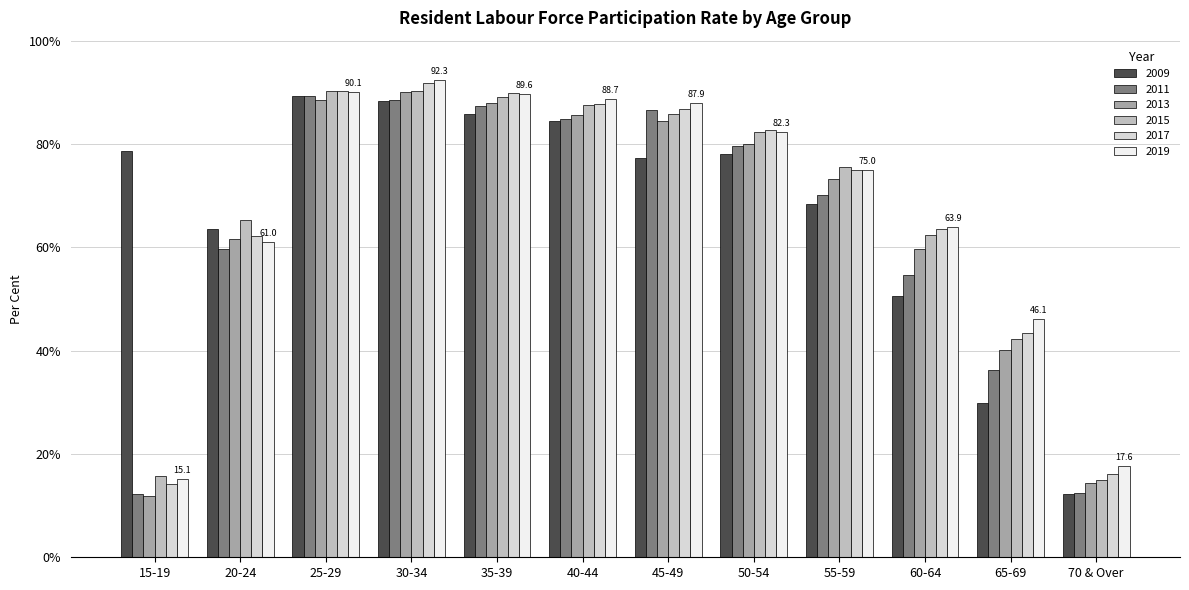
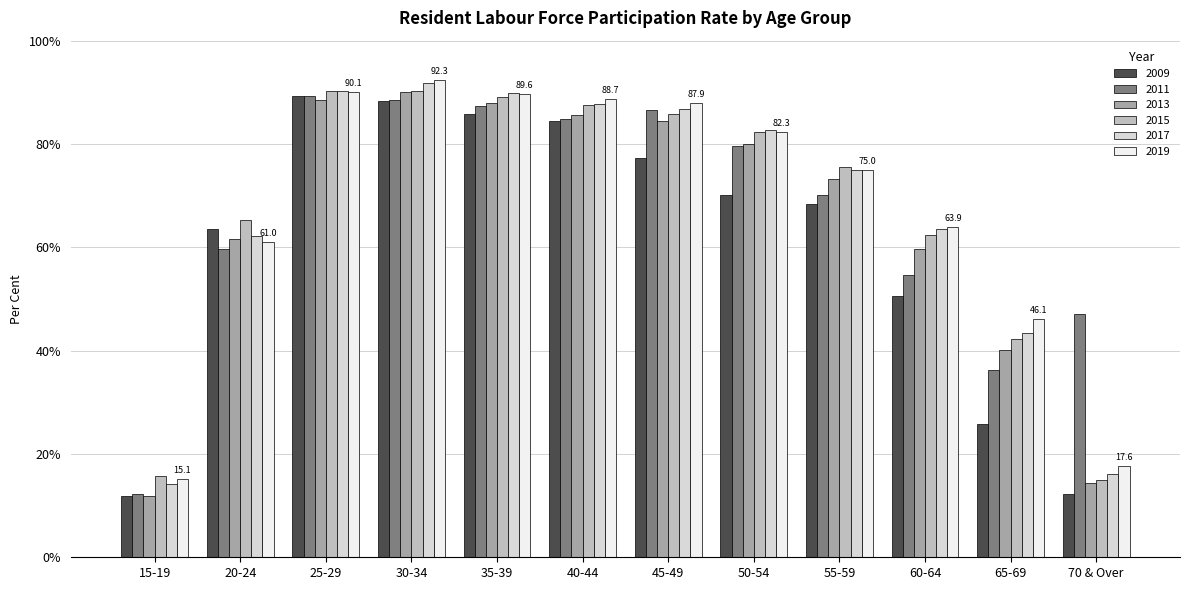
  {
    "2009": {
-     "15-19": "79%",
+     "15-19": "12%",
      "20-24": "64%",
      "25-29": "89%",
      "30-34": "88%",
      "35-39": "86%",
      "40-44": "84%",
      "45-49": "77%",
-     "50-54": "78%",
+     "50-54": "70%",
      "55-59": "68%",
      "60-64": "51%",
-     "65-69": "30%",
+     "65-69": "26%",
      "70 & Over": "12%"
    },
    "2011": {
      "15-19": "12%",
      "20-24": "60%",
      "25-29": "89%",
      "30-34": "89%",
      "35-39": "87%",
      "40-44": "85%",
      "45-49": "87%",
      "50-54": "80%",
      "55-59": "70%",
      "60-64": "55%",
      "65-69": "36%",
-     "70 & Over": "13%"
+     "70 & Over": "47%"
    }
  }
